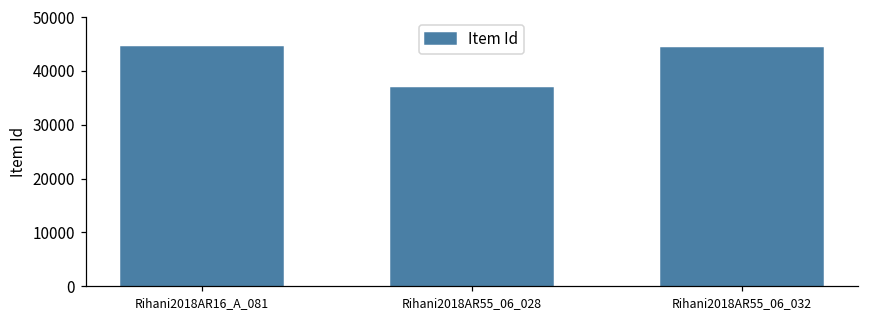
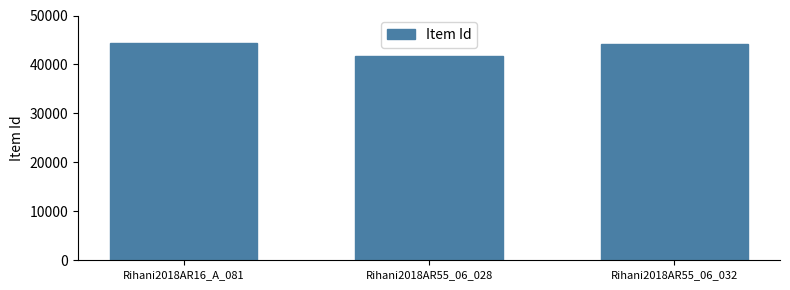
  {
    "Rihani2018AR16_A_081": 44000,
-   "Rihani2018AR55_06_028": 37000,
+   "Rihani2018AR55_06_028": 42000,
    "Rihani2018AR55_06_032": 44000
  }
